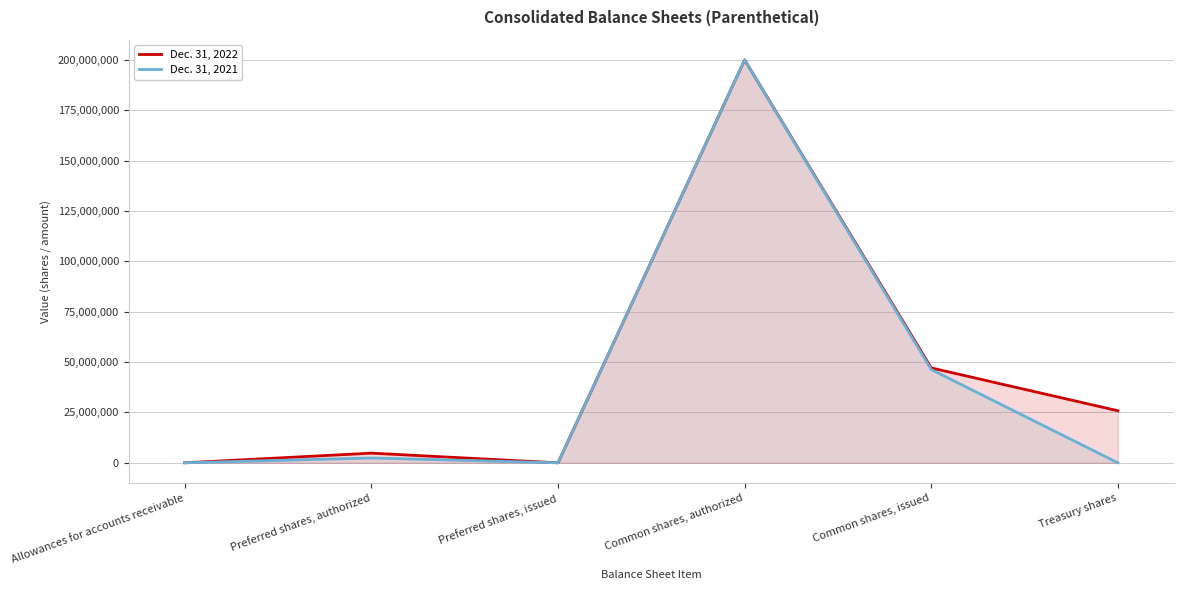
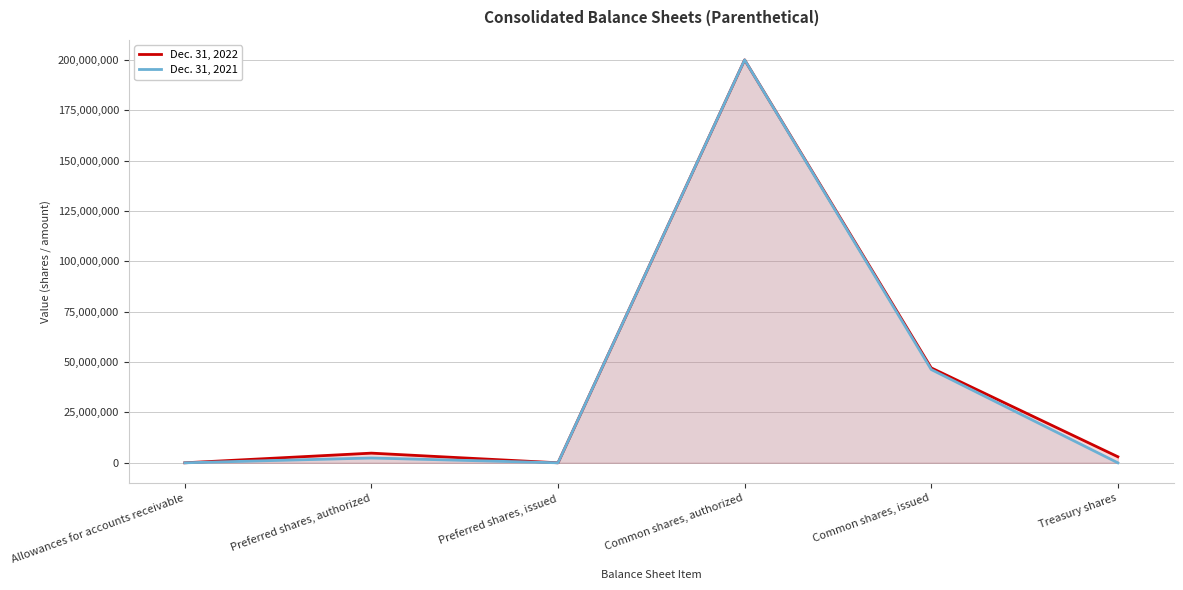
  {
    "Dec. 31, 2022": {
      "Preferred shares, authorized": "5,000,000",
-     "Treasury shares": "26,000,000"
+     "Treasury shares": "3,000,000"
    },
    "Dec. 31, 2021": {
      "Preferred shares, authorized": "2,000,000",
      "Treasury shares": "0"
    }
  }
